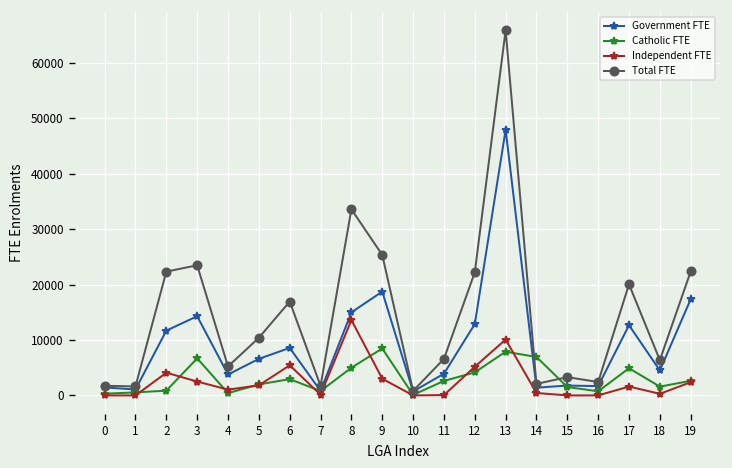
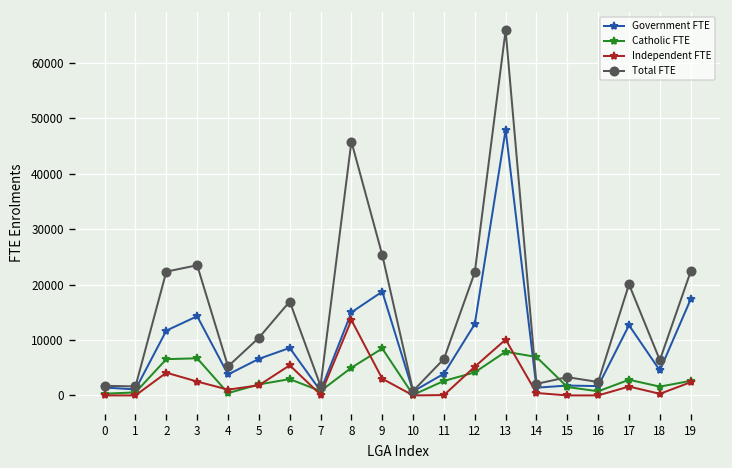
  {
    "Government FTE": {
      "2": 12000,
      "3": 14000,
      "4": 4000,
      "5": 7000,
      "6": 9000,
      "8": 15000,
      "9": 19000,
      "11": 4000,
      "12": 13000,
      "13": 48000,
      "14": 1000,
      "16": 2000,
      "17": 13000,
      "18": 4000,
      "19": 17000
    },
    "Catholic FTE": {
-     "2": 1000,
+     "2": 7000,
      "3": 7000,
      "4": 0,
      "6": 3000,
      "8": 5000,
      "9": 8000,
      "11": 3000,
      "12": 4000,
      "13": 8000,
      "14": 7000,
      "16": 1000,
-     "17": 5000,
+     "17": 3000,
      "18": 2000
    },
    "Independent FTE": {
      "2": 4000,
      "3": 3000,
      "4": 1000,
      "6": 5000,
      "7": 0,
      "8": 14000,
      "9": 3000,
      "11": 0,
      "12": 5000,
      "13": 10000,
      "14": 0,
      "15": 0,
      "16": 0,
      "17": 2000,
      "18": 0
    },
    "Total FTE": {
      "2": 22000,
      "3": 23000,
      "4": 5000,
      "5": 10000,
      "6": 17000,
      "7": 2000,
-     "8": 34000,
+     "8": 46000,
      "9": 25000,
      "11": 7000,
      "12": 22000,
      "13": 66000,
      "14": 2000,
      "15": 3000,
      "16": 2000,
      "17": 20000,
      "18": 6000,
      "19": 22000
    }
  }
